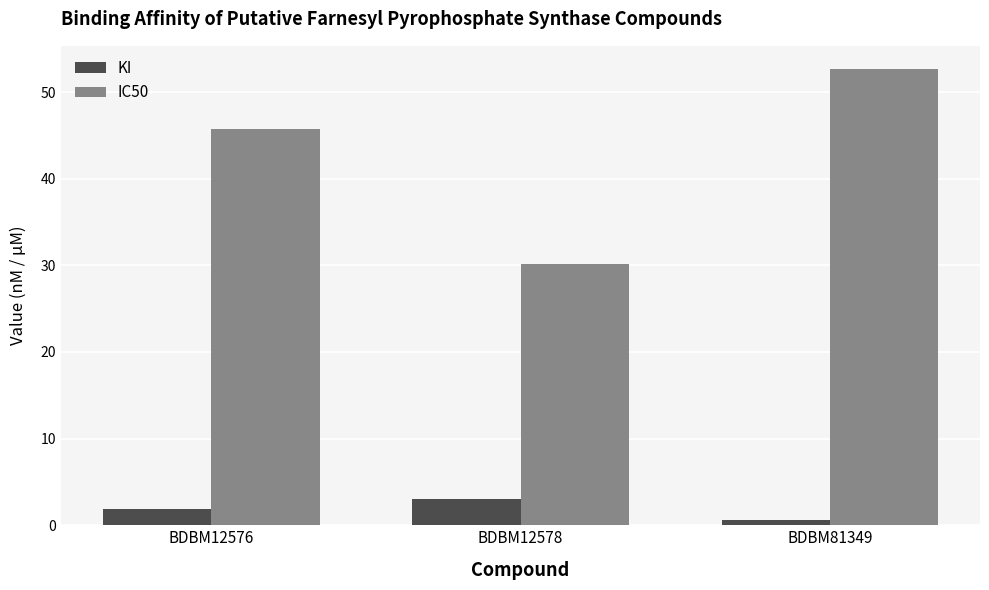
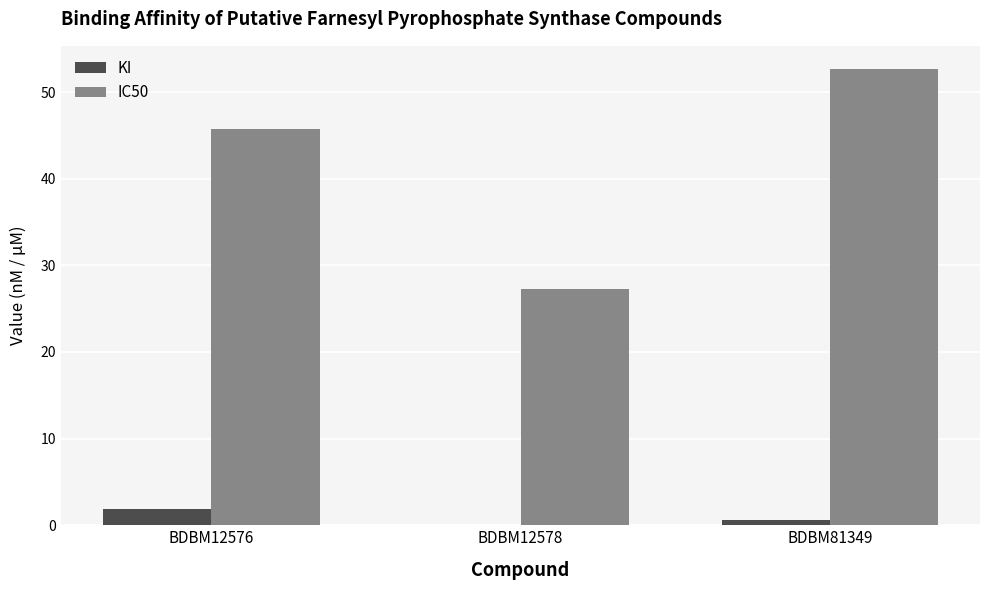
  {
    "KI": {
      "BDBM12576": 2,
-     "BDBM12578": 3,
+     "BDBM12578": 0,
      "BDBM81349": 1
    },
    "IC50": {
      "BDBM12576": 46,
-     "BDBM12578": 30,
+     "BDBM12578": 27,
      "BDBM81349": 53
    }
  }
